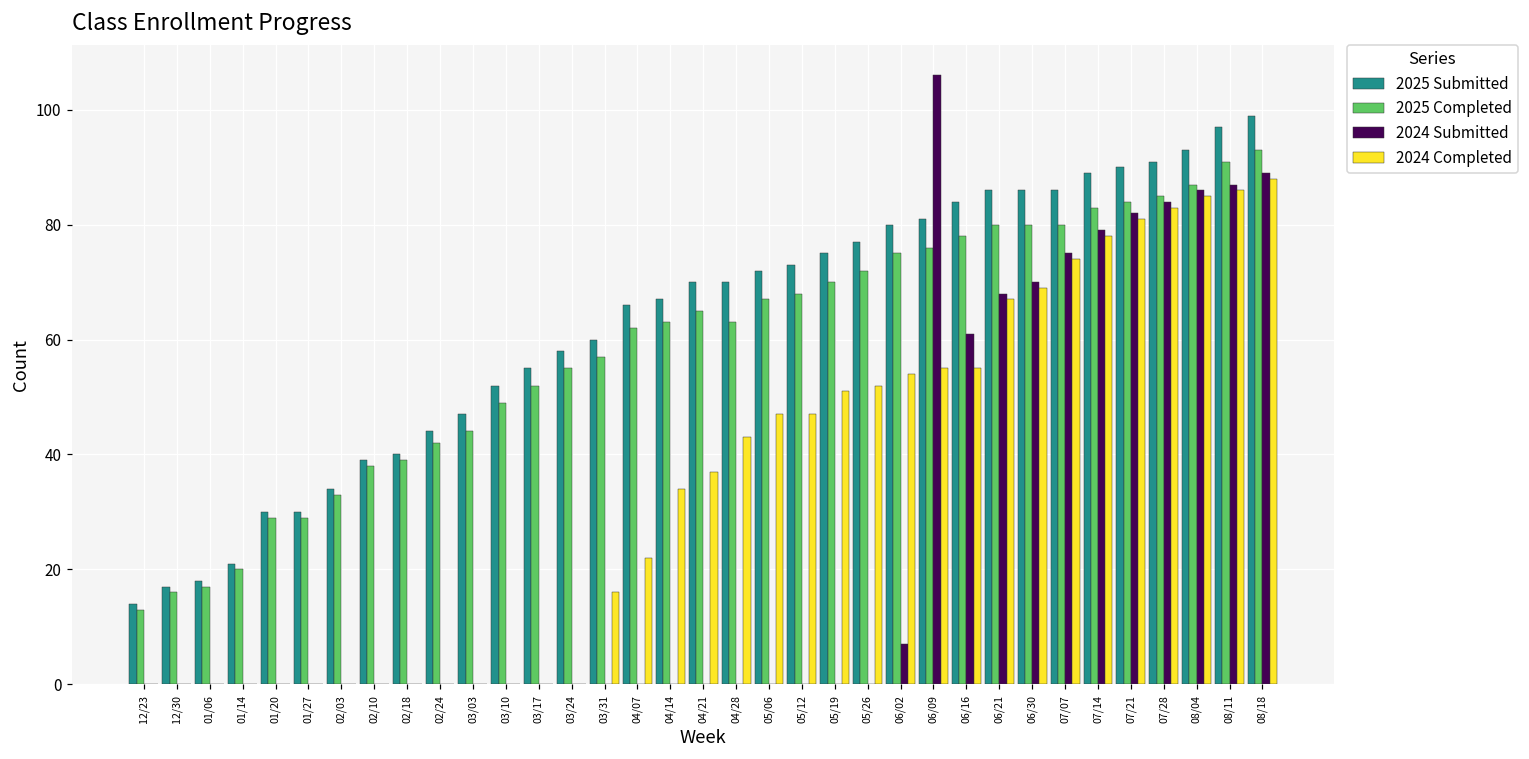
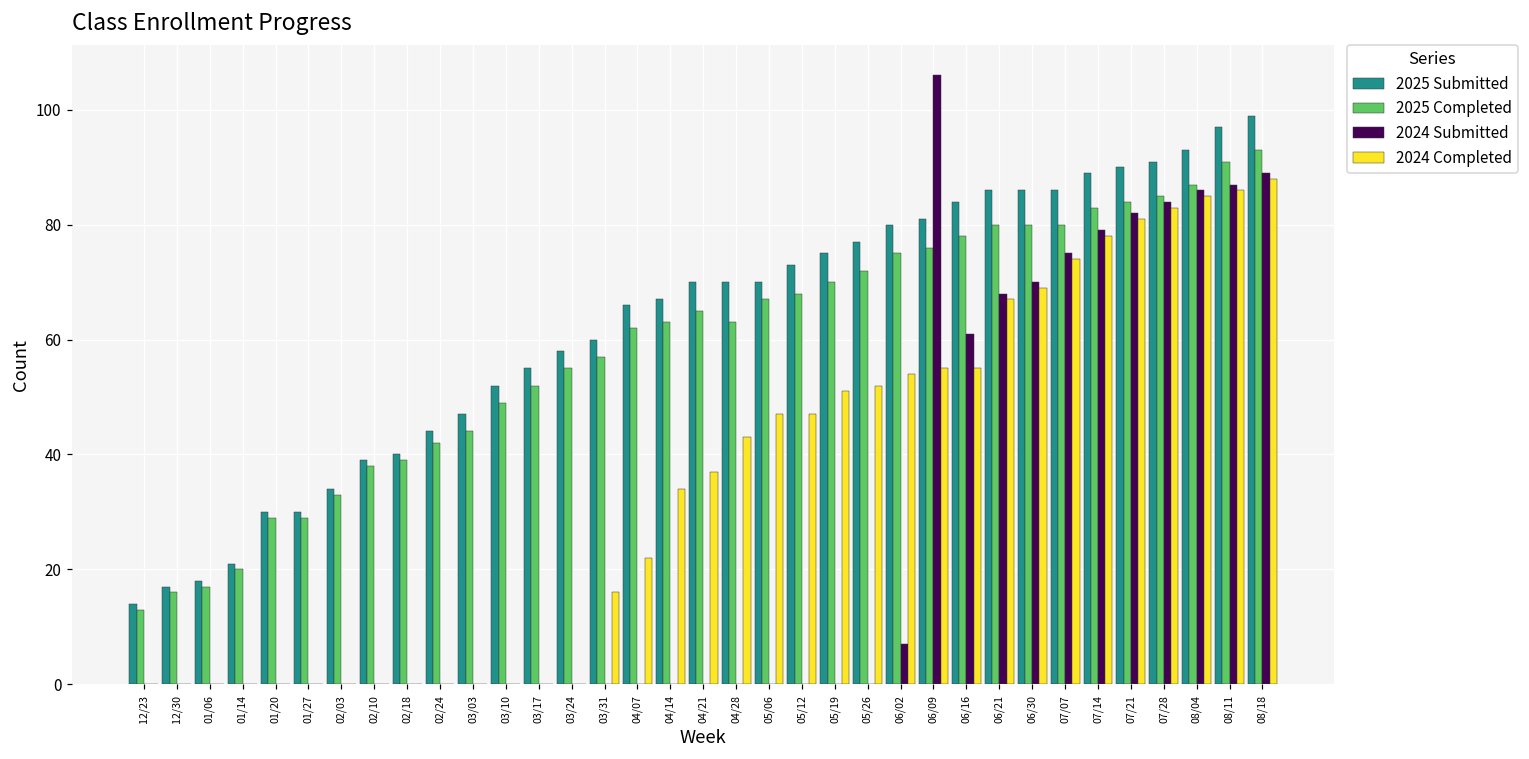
  {
    "2025 Submitted": {
      "12/23": 14,
      "12/30": 17,
      "01/06": 18,
      "01/14": 21,
      "01/20": 30,
      "01/27": 30,
      "02/03": 34,
      "02/10": 39,
      "02/18": 40,
      "02/24": 44,
      "03/03": 47,
      "03/10": 52,
      "03/17": 55,
      "03/24": 58,
      "03/31": 60,
      "04/07": 66,
      "04/14": 67,
      "04/21": 70,
      "04/28": 70,
-     "05/06": 72,
+     "05/06": 70,
      "05/12": 73,
      "05/19": 75,
      "05/26": 77,
      "06/02": 80,
      "06/09": 81,
      "06/16": 84,
      "06/21": 86,
      "06/30": 86,
      "07/07": 86,
      "07/14": 89,
      "07/21": 90,
      "07/28": 91,
      "08/04": 93,
      "08/11": 97,
      "08/18": 99
    },
    "2025 Completed": {
      "12/23": 13,
      "12/30": 16,
      "01/06": 17,
      "01/14": 20,
      "01/20": 29,
      "01/27": 29,
      "02/03": 33,
      "02/10": 38,
      "02/18": 39,
      "02/24": 42,
      "03/03": 44,
      "03/10": 49,
      "03/17": 52,
      "03/24": 55,
      "03/31": 57,
      "04/07": 62,
      "04/14": 63,
      "04/21": 65,
      "04/28": 63,
      "05/06": 67,
      "05/12": 68,
      "05/19": 70,
      "05/26": 72,
      "06/02": 75,
      "06/09": 76,
      "06/16": 78,
      "06/21": 80,
      "06/30": 80,
      "07/07": 80,
      "07/14": 83,
      "07/21": 84,
      "07/28": 85,
      "08/04": 87,
      "08/11": 91,
      "08/18": 93
    },
    "2024 Submitted": {
      "12/23": 0,
      "12/30": 0,
      "01/06": 0,
      "01/14": 0,
      "01/20": 0,
      "01/27": 0,
      "02/03": 0,
      "02/10": 0,
      "02/18": 0,
      "02/24": 0,
      "03/03": 0,
      "03/10": 0,
      "03/17": 0,
      "03/24": 0,
      "03/31": 0,
      "04/07": 0,
      "04/14": 0,
      "04/21": 0,
      "04/28": 0,
      "05/06": 0,
      "05/12": 0,
      "05/19": 0,
      "05/26": 0,
      "06/02": 7,
      "06/09": 106,
      "06/16": 61,
      "06/21": 68,
      "06/30": 70,
      "07/07": 75,
      "07/14": 79,
      "07/21": 82,
      "07/28": 84,
      "08/04": 86,
      "08/11": 87,
      "08/18": 89
    },
    "2024 Completed": {
      "12/23": 0,
      "12/30": 0,
      "01/06": 0,
      "01/14": 0,
      "01/20": 0,
      "01/27": 0,
      "02/03": 0,
      "02/10": 0,
      "02/18": 0,
      "02/24": 0,
      "03/03": 0,
      "03/10": 0,
      "03/17": 0,
      "03/24": 0,
      "03/31": 16,
      "04/07": 22,
      "04/14": 34,
      "04/21": 37,
      "04/28": 43,
      "05/06": 47,
      "05/12": 47,
      "05/19": 51,
      "05/26": 52,
      "06/02": 54,
      "06/09": 55,
      "06/16": 55,
      "06/21": 67,
      "06/30": 69,
      "07/07": 74,
      "07/14": 78,
      "07/21": 81,
      "07/28": 83,
      "08/04": 85,
      "08/11": 86,
      "08/18": 88
    }
  }
